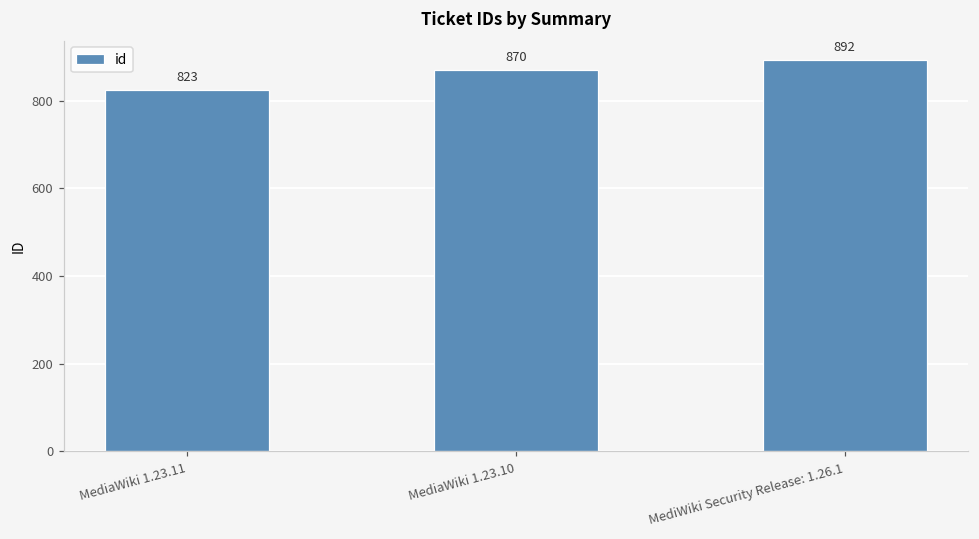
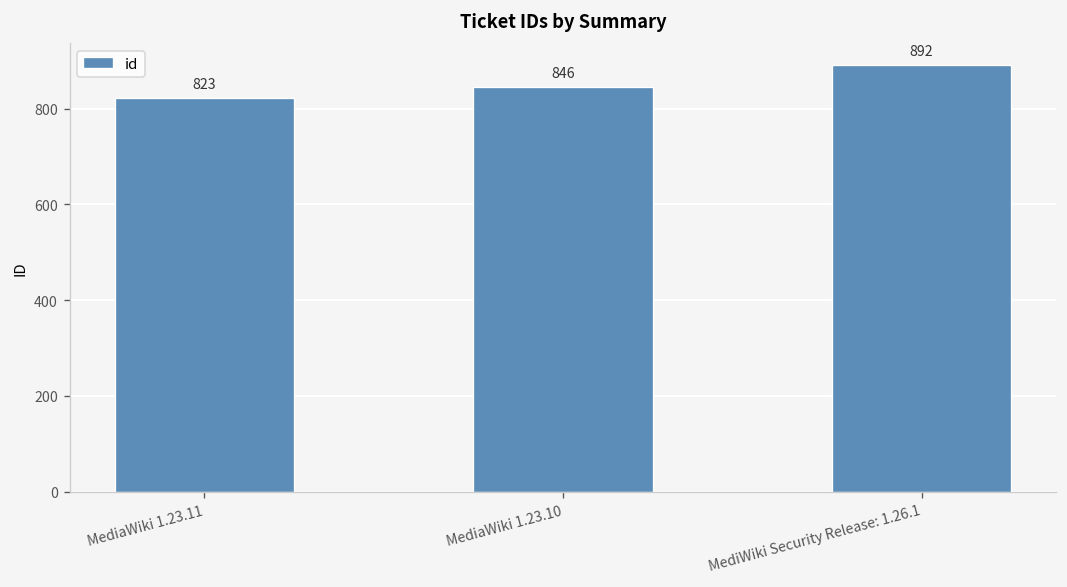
  {
    "MediaWiki 1.23.11": 823,
-   "MediaWiki 1.23.10": 870,
+   "MediaWiki 1.23.10": 846,
    "MediWiki Security Release: 1.26.1": 892
  }
